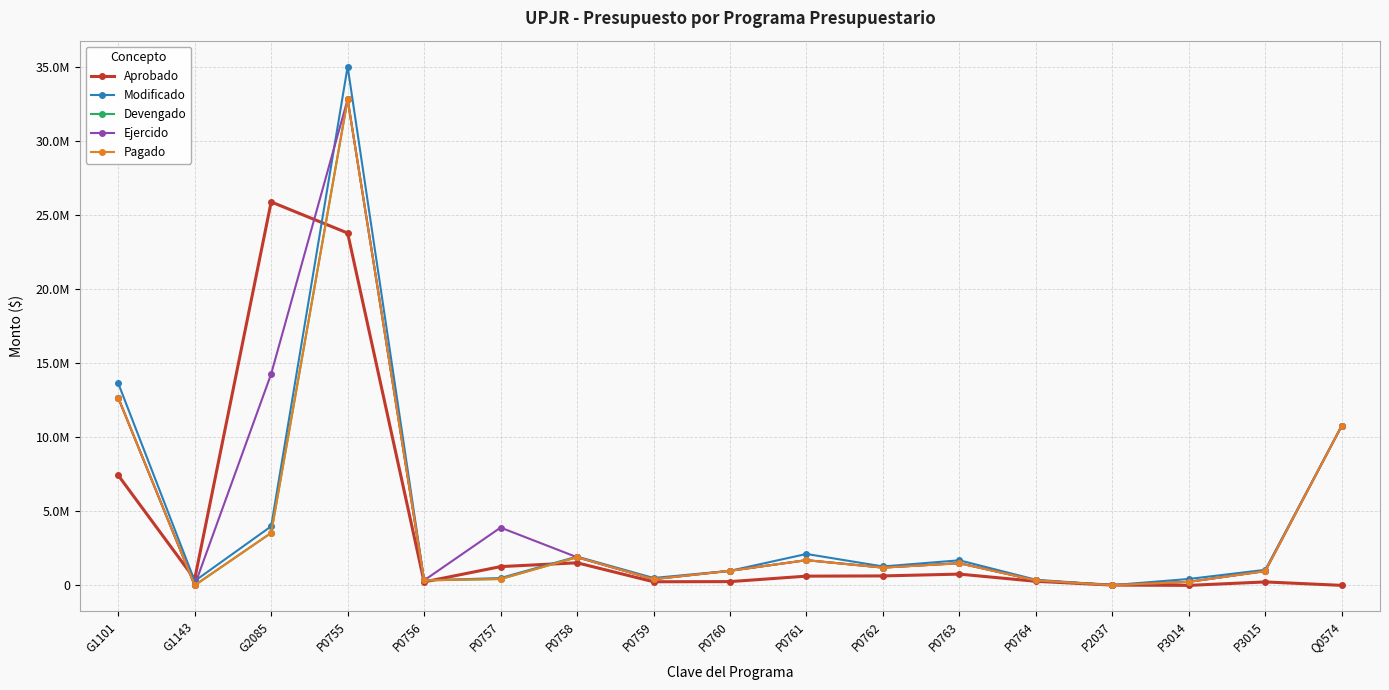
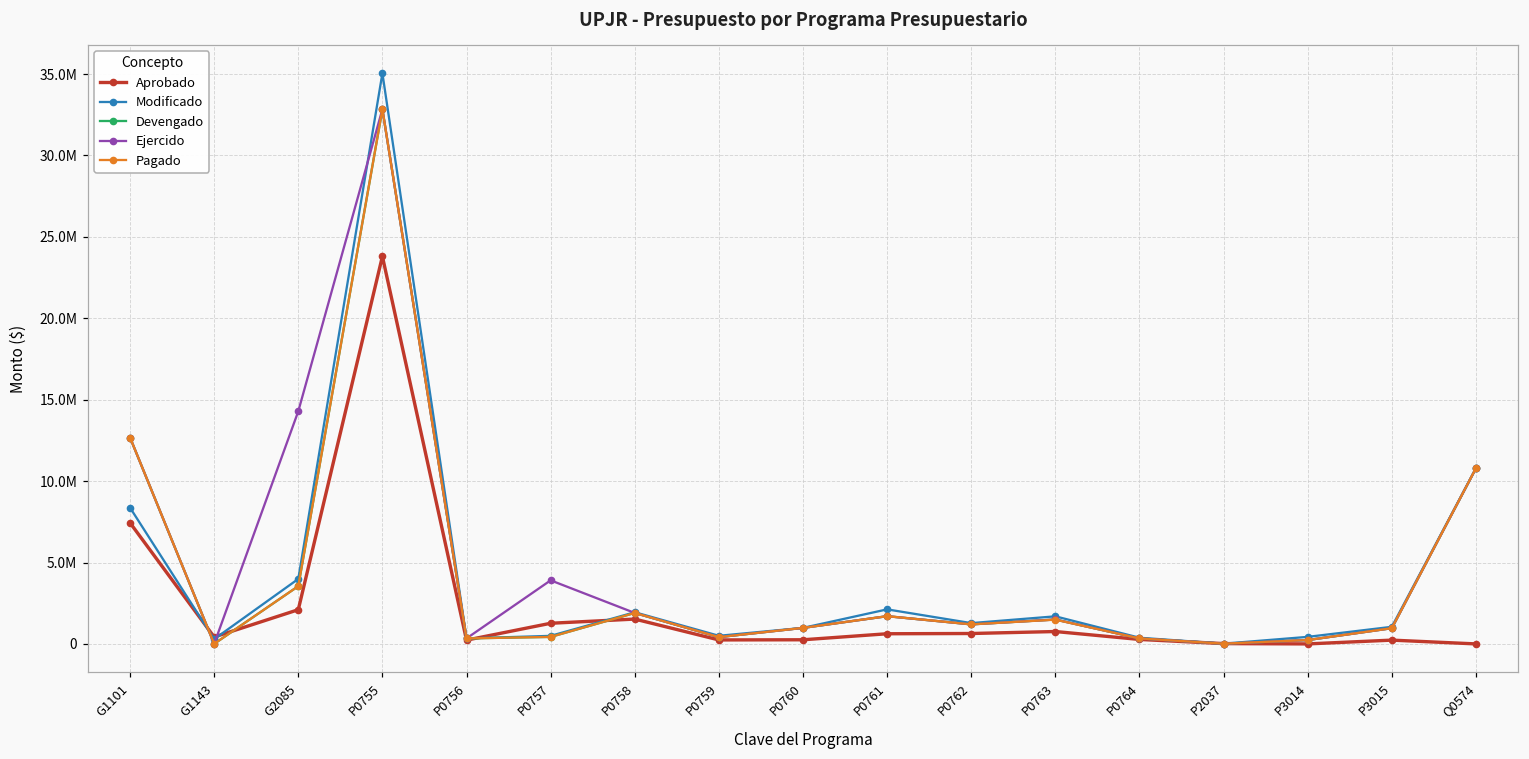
  {
    "Aprobado": {
      "G1101": 7400000,
-     "G2085": 25900000,
+     "G2085": 2100000,
      "P0755": 23800000,
      "P0757": 1300000,
      "P0758": 1500000,
      "P0759": 200000,
      "P0760": 300000,
      "P0761": 600000,
      "P0762": 600000,
      "P0763": 800000,
      "P3014": 0,
      "P3015": 200000,
      "Q0574": 0
    },
    "Modificado": {
-     "G1101": 13700000,
+     "G1101": 8400000,
      "G2085": 4000000,
      "P0755": 35000000,
      "P0761": 2100000,
      "P0763": 1700000,
      "P3014": 400000
    },
    "Pagado": {
      "G2085": 3500000
    },
    "Ejercido": {
      "G2085": 14300000,
      "P0757": 3900000
    }
  }
